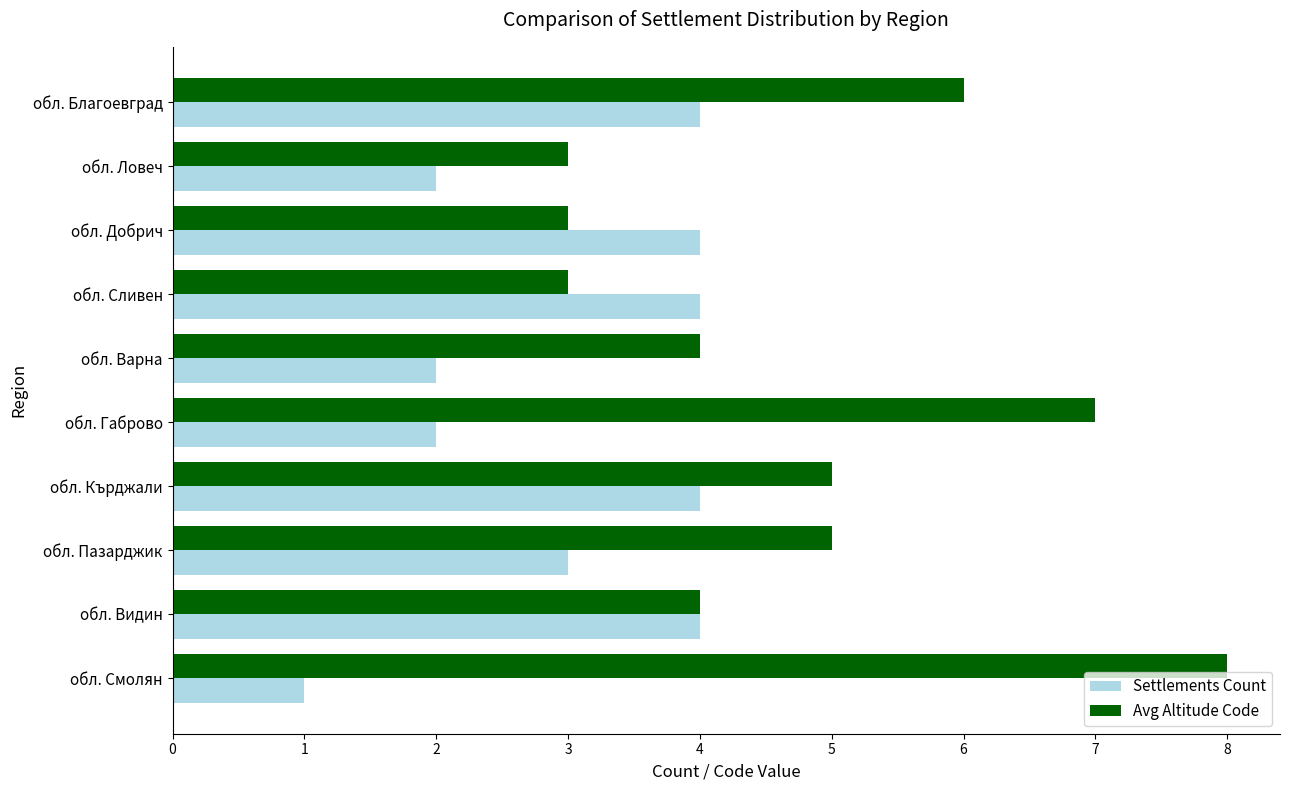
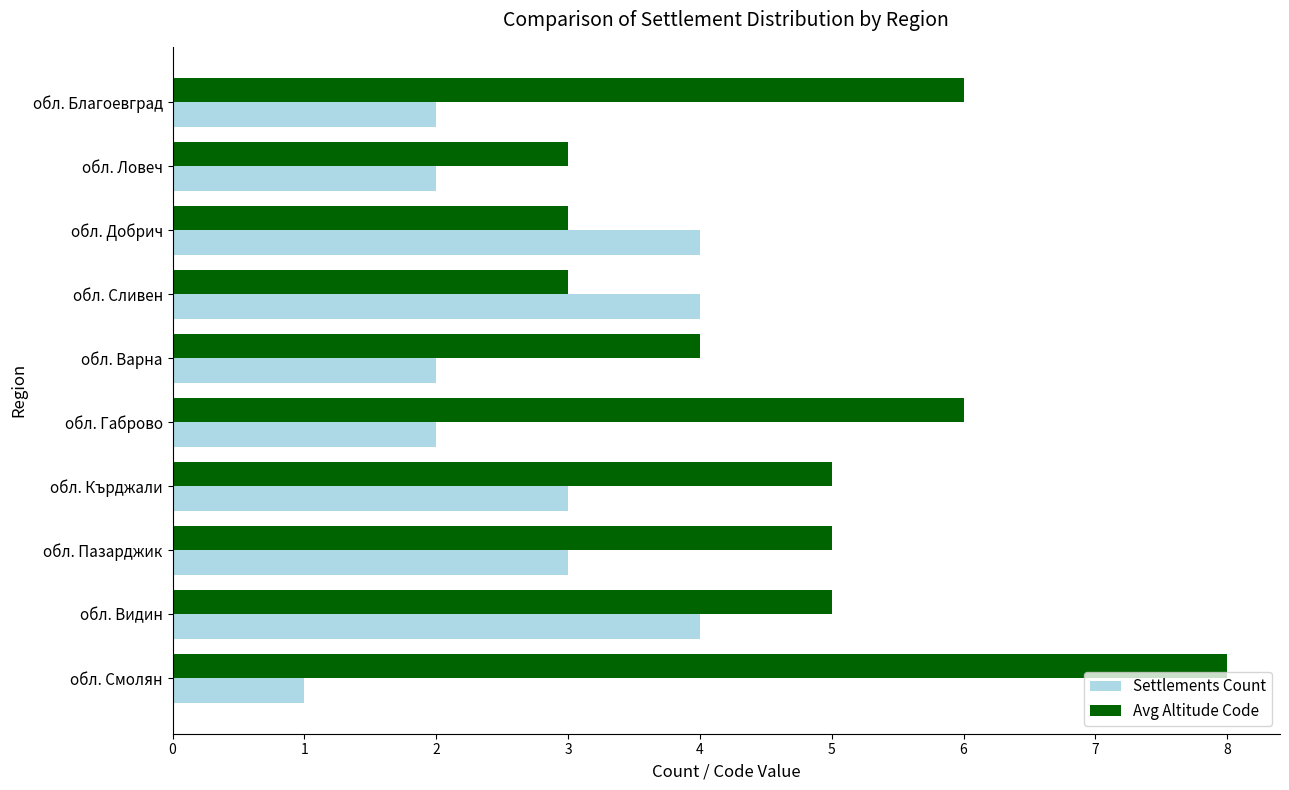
  {
    "Settlements Count": {
-     "обл. Благоевград": 4,
+     "обл. Благоевград": 2,
      "обл. Ловеч": 2,
      "обл. Добрич": 4,
      "обл. Сливен": 4,
      "обл. Варна": 2,
      "обл. Габрово": 2,
-     "обл. Кърджали": 4,
+     "обл. Кърджали": 3,
      "обл. Пазарджик": 3,
      "обл. Видин": 4,
      "обл. Смолян": 1
    },
    "Avg Altitude Code": {
      "обл. Благоевград": 6,
      "обл. Ловеч": 3,
      "обл. Добрич": 3,
      "обл. Сливен": 3,
      "обл. Варна": 4,
-     "обл. Габрово": 7,
+     "обл. Габрово": 6,
      "обл. Кърджали": 5,
      "обл. Пазарджик": 5,
-     "обл. Видин": 4,
+     "обл. Видин": 5,
      "обл. Смолян": 8
    }
  }
